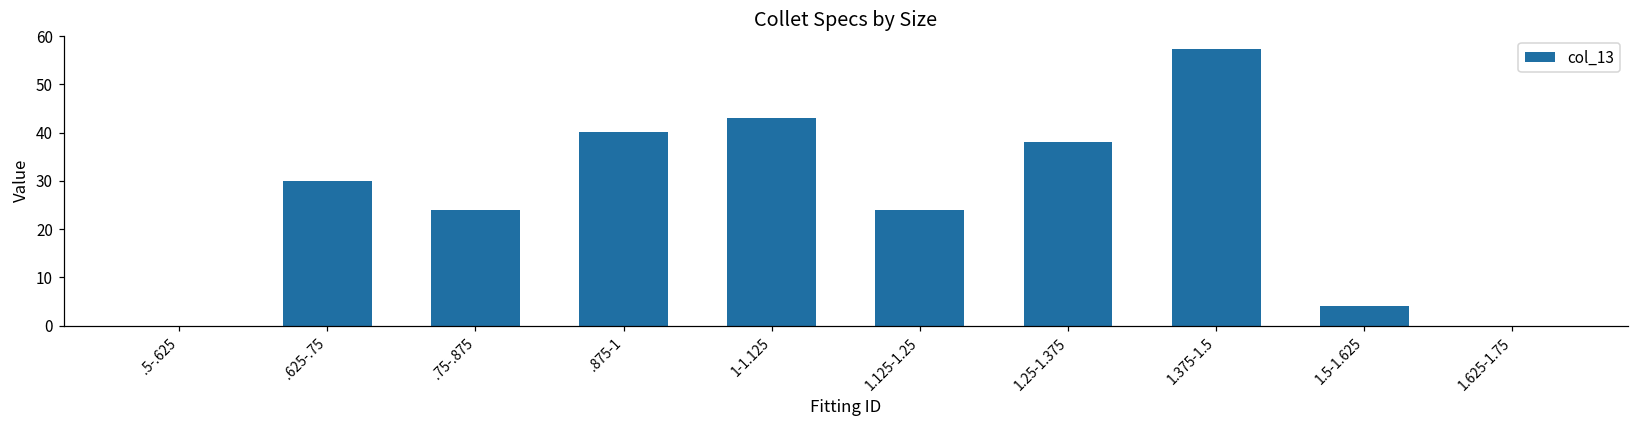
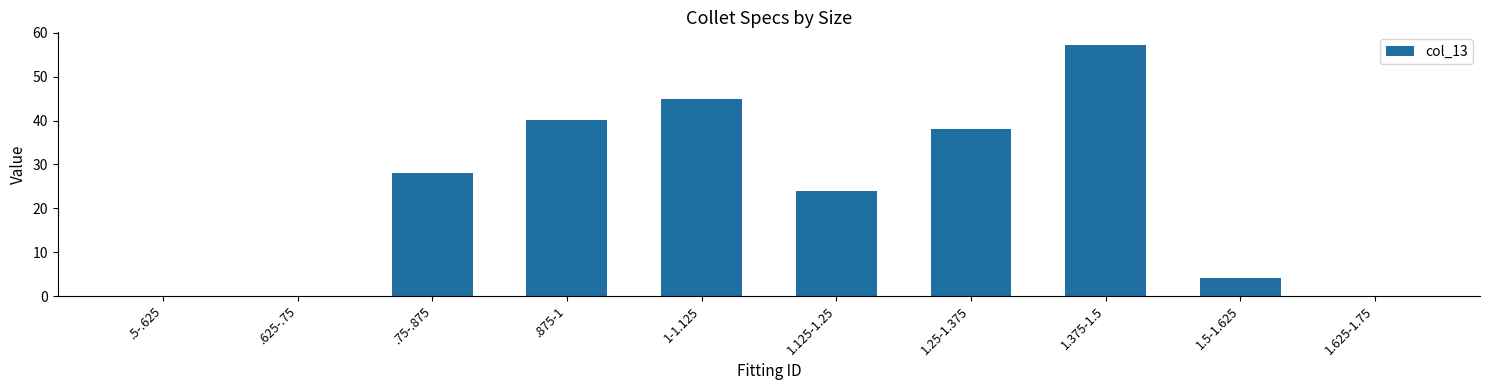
  {
    ".5-.625": 0,
-   ".625-.75": 30,
-   ".75-.875": 24,
+   ".625-.75": 0,
+   ".75-.875": 28,
    ".875-1": 40,
-   "1-1.125": 43,
+   "1-1.125": 45,
    "1.125-1.25": 24,
    "1.25-1.375": 38,
    "1.375-1.5": 57,
    "1.5-1.625": 4,
    "1.625-1.75": 0
  }
